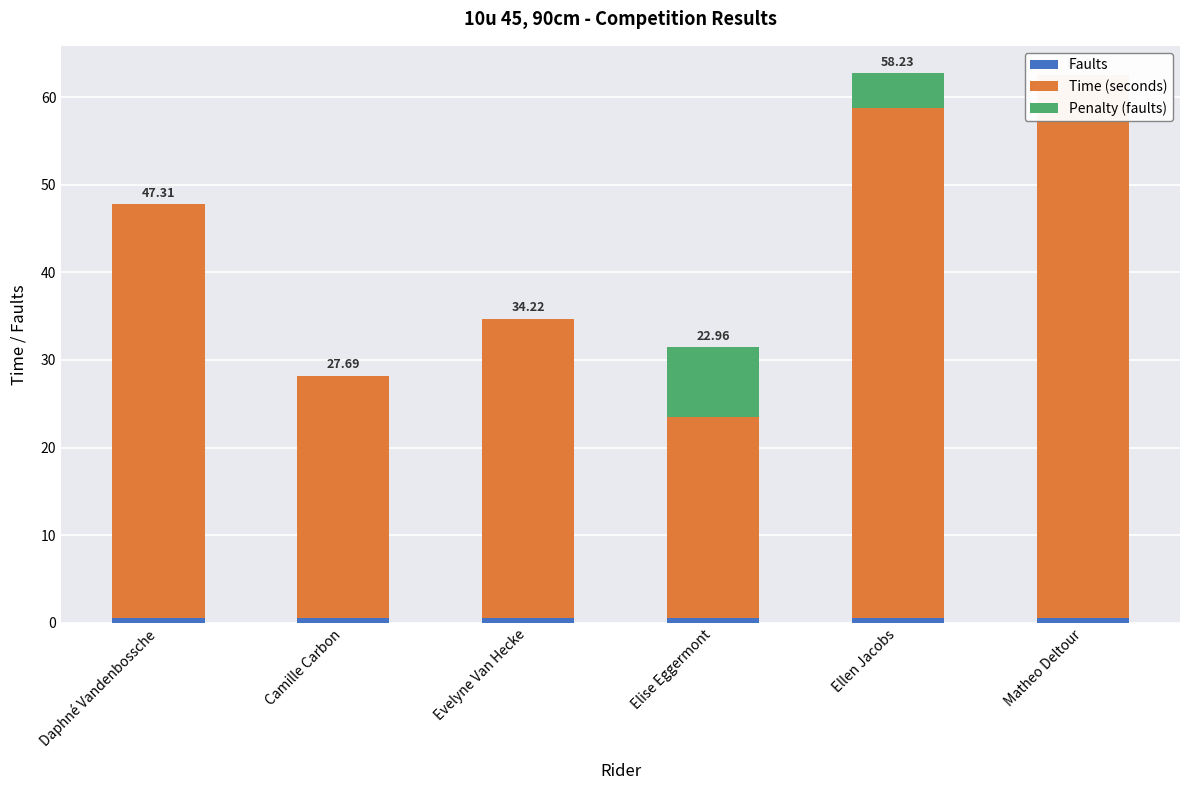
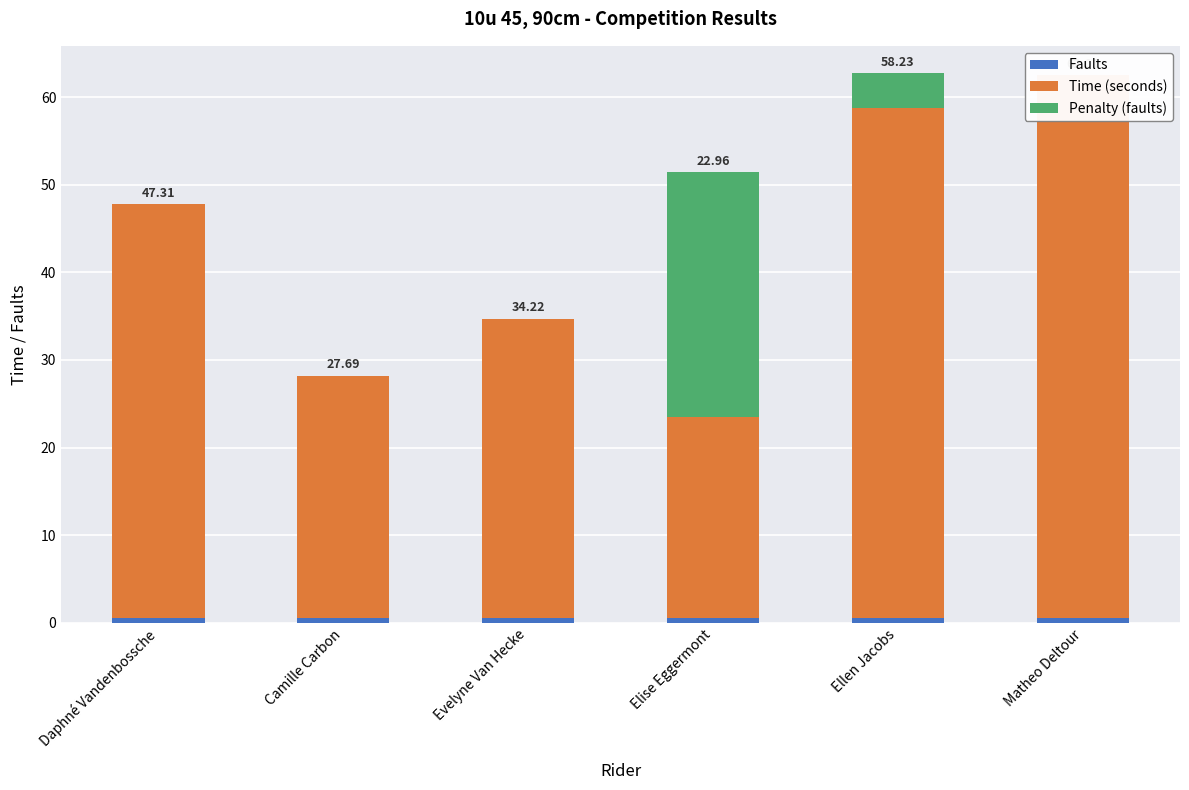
  {
    "Faults": {
      "Daphné Vandenbossche": 1,
      "Camille Carbon": 1,
      "Evelyne Van Hecke": 1,
      "Elise Eggermont": 1,
      "Ellen Jacobs": 1,
      "Matheo Deltour": 1
    },
    "Time (seconds)": {
      "Daphné Vandenbossche": 47.31,
      "Camille Carbon": 27.69,
      "Evelyne Van Hecke": 34.22
    },
    "Penalty (faults)": {
-     "Elise Eggermont": 8
+     "Elise Eggermont": 28
    }
  }
